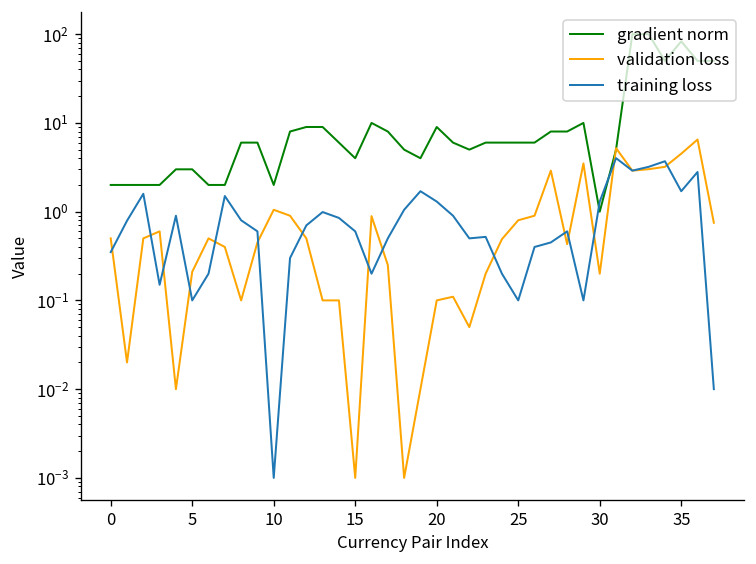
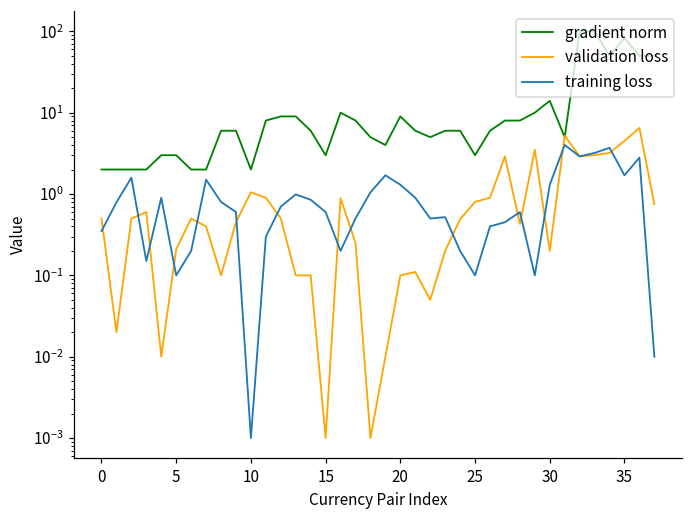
  {
    "gradient norm": {
      "0": 2,
      "5": 3,
      "10": 2,
-     "15": 4,
+     "15": 3,
      "20": 9,
-     "25": 6,
-     "30": 1
+     "25": 3,
+     "30": 14
    },
    "validation loss": {
      "0": 0.5,
      "5": 0.21,
      "10": 1,
      "15": 0.0010,
      "20": 0.10,
      "25": 0.8,
      "30": 0.20,
      "35": 5
    },
    "training loss": {
      "0": 0.4,
      "5": 0.10,
      "10": 0.0010,
      "15": 0.6,
      "20": 1.3,
      "25": 0.10,
      "30": 1.3,
      "35": 1.7
    }
  }
